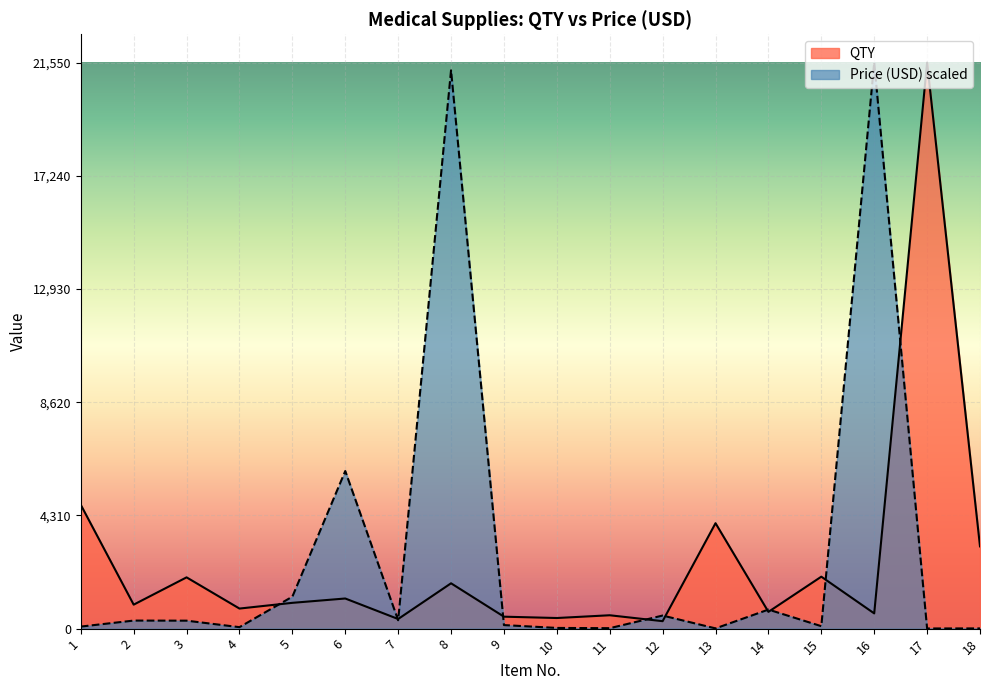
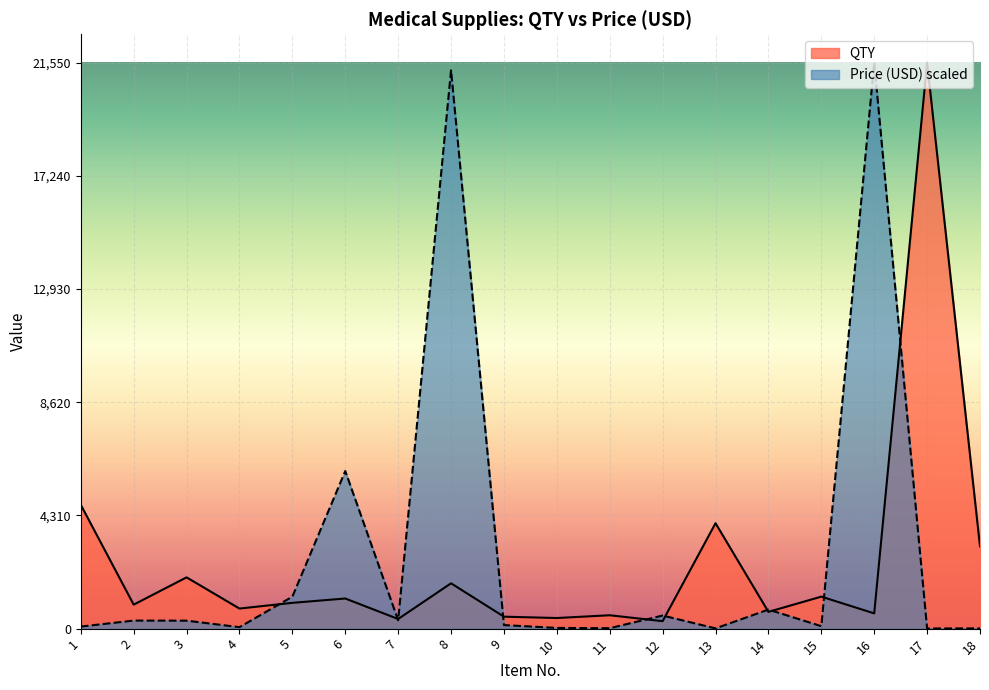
  {
    "QTY": {
      "1": "4,700",
      "2": "900",
      "3": "2,000",
      "4": "800",
      "5": "1,000",
      "6": "1,100",
      "8": "1,700",
      "9": "500",
      "10": "400",
      "11": "500",
      "12": "300",
      "13": "4,000",
-     "15": "2,000",
+     "15": "1,200",
      "16": "600",
      "18": "3,100"
    },
    "Price (USD) scaled": {
      "1": "100",
      "2": "300",
      "3": "300",
      "4": "100",
      "5": "1,200",
      "6": "6,000",
      "8": "21,300",
      "9": "100",
      "10": "0",
      "11": "0",
      "12": "500",
      "13": "0",
      "15": "100",
      "17": "0",
      "18": "0"
    }
  }
